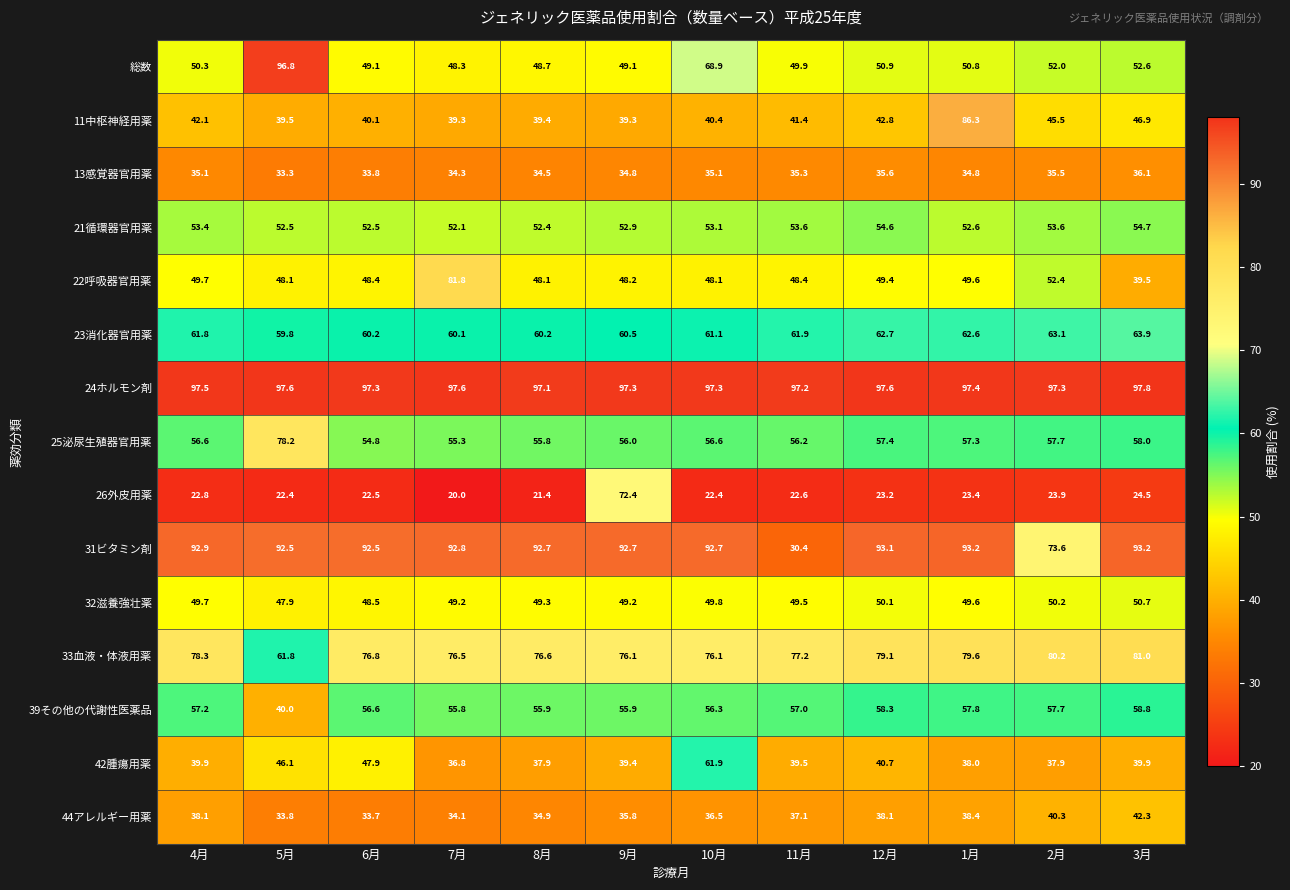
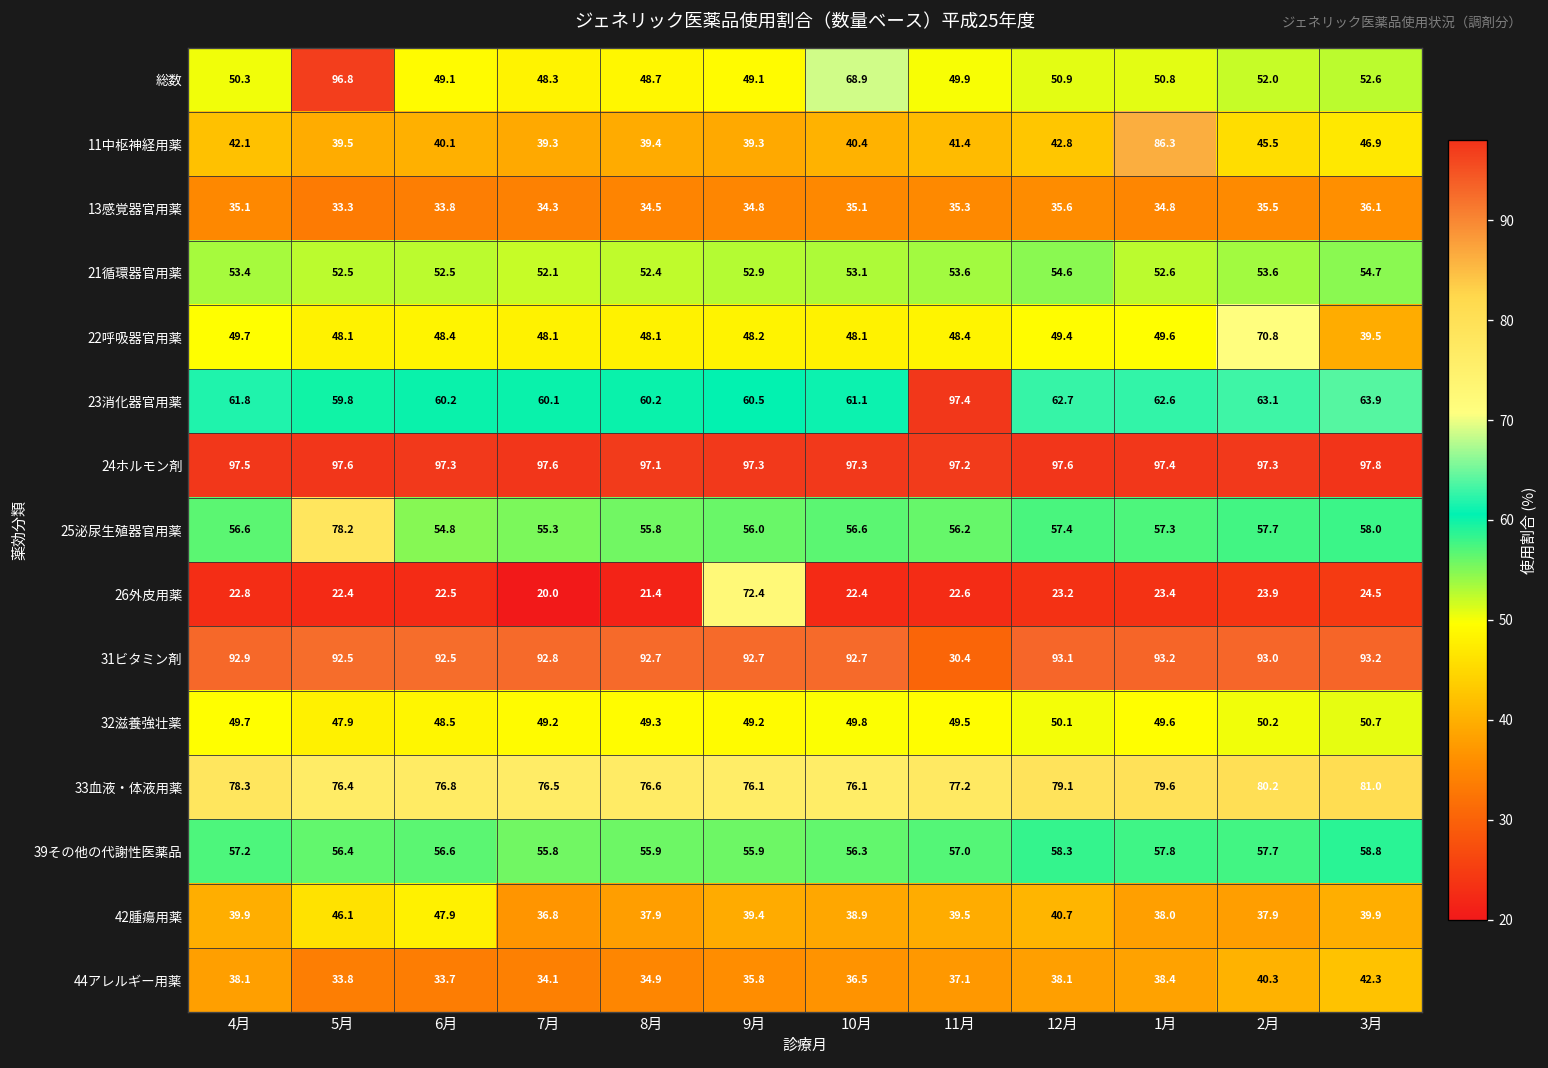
  {
    "総数": {
      "4月": 50.3,
      "5月": 96.8,
      "6月": 49.1,
      "7月": 48.3,
      "8月": 48.7,
      "9月": 49.1,
      "10月": 68.9,
      "11月": 49.9,
      "12月": 50.9,
      "1月": 50.8,
      "2月": 52.0,
      "3月": 52.6
    },
    "11中枢神経用薬": {
      "4月": 42.1,
      "5月": 39.5,
      "6月": 40.1,
      "7月": 39.3,
      "8月": 39.4,
      "9月": 39.3,
      "10月": 40.4,
      "11月": 41.4,
      "12月": 42.8,
      "1月": 86.3,
      "2月": 45.5,
      "3月": 46.9
    },
    "13感覚器官用薬": {
      "4月": 35.1,
      "5月": 33.3,
      "6月": 33.8,
      "7月": 34.3,
      "8月": 34.5,
      "9月": 34.8,
      "10月": 35.1,
      "11月": 35.3,
      "12月": 35.6,
      "1月": 34.8,
      "2月": 35.5,
      "3月": 36.1
    },
    "21循環器官用薬": {
      "4月": 53.4,
      "5月": 52.5,
      "6月": 52.5,
      "7月": 52.1,
      "8月": 52.4,
      "9月": 52.9,
      "10月": 53.1,
      "11月": 53.6,
      "12月": 54.6,
      "1月": 52.6,
      "2月": 53.6,
      "3月": 54.7
    },
    "22呼吸器官用薬": {
      "4月": 49.7,
      "5月": 48.1,
      "6月": 48.4,
-     "7月": 81.8,
+     "7月": 48.1,
      "8月": 48.1,
      "9月": 48.2,
      "10月": 48.1,
      "11月": 48.4,
      "12月": 49.4,
      "1月": 49.6,
-     "2月": 52.4,
+     "2月": 70.8,
      "3月": 39.5
    },
    "23消化器官用薬": {
      "4月": 61.8,
      "5月": 59.8,
      "6月": 60.2,
      "7月": 60.1,
      "8月": 60.2,
      "9月": 60.5,
      "10月": 61.1,
-     "11月": 61.9,
+     "11月": 97.4,
      "12月": 62.7,
      "1月": 62.6,
      "2月": 63.1,
      "3月": 63.9
    },
    "24ホルモン剤": {
      "4月": 97.5,
      "5月": 97.6,
      "6月": 97.3,
      "7月": 97.6,
      "8月": 97.1,
      "9月": 97.3,
      "10月": 97.3,
      "11月": 97.2,
      "12月": 97.6,
      "1月": 97.4,
      "2月": 97.3,
      "3月": 97.8
    },
    "25泌尿生殖器官用薬": {
      "4月": 56.6,
      "5月": 78.2,
      "6月": 54.8,
      "7月": 55.3,
      "8月": 55.8,
      "9月": 56.0,
      "10月": 56.6,
      "11月": 56.2,
      "12月": 57.4,
      "1月": 57.3,
      "2月": 57.7,
      "3月": 58.0
    },
    "26外皮用薬": {
      "4月": 22.8,
      "5月": 22.4,
      "6月": 22.5,
      "7月": 20.0,
      "8月": 21.4,
      "9月": 72.4,
      "10月": 22.4,
      "11月": 22.6,
      "12月": 23.2,
      "1月": 23.4,
      "2月": 23.9,
      "3月": 24.5
    },
    "31ビタミン剤": {
      "4月": 92.9,
      "5月": 92.5,
      "6月": 92.5,
      "7月": 92.8,
      "8月": 92.7,
      "9月": 92.7,
      "10月": 92.7,
      "11月": 30.4,
      "12月": 93.1,
      "1月": 93.2,
-     "2月": 73.6,
+     "2月": 93.0,
      "3月": 93.2
    },
    "32滋養強壮薬": {
      "4月": 49.7,
      "5月": 47.9,
      "6月": 48.5,
      "7月": 49.2,
      "8月": 49.3,
      "9月": 49.2,
      "10月": 49.8,
      "11月": 49.5,
      "12月": 50.1,
      "1月": 49.6,
      "2月": 50.2,
      "3月": 50.7
    },
    "33血液・体液用薬": {
      "4月": 78.3,
-     "5月": 61.8,
+     "5月": 76.4,
      "6月": 76.8,
      "7月": 76.5,
      "8月": 76.6,
      "9月": 76.1,
      "10月": 76.1,
      "11月": 77.2,
      "12月": 79.1,
      "1月": 79.6,
      "2月": 80.2,
      "3月": 81.0
    },
    "39その他の代謝性医薬品": {
      "4月": 57.2,
-     "5月": 40.0,
+     "5月": 56.4,
      "6月": 56.6,
      "7月": 55.8,
      "8月": 55.9,
      "9月": 55.9,
      "10月": 56.3,
      "11月": 57.0,
      "12月": 58.3,
      "1月": 57.8,
      "2月": 57.7,
      "3月": 58.8
    },
    "42腫瘍用薬": {
      "4月": 39.9,
      "5月": 46.1,
      "6月": 47.9,
      "7月": 36.8,
      "8月": 37.9,
      "9月": 39.4,
-     "10月": 61.9,
+     "10月": 38.9,
      "11月": 39.5,
      "12月": 40.7,
      "1月": 38.0,
      "2月": 37.9,
      "3月": 39.9
    },
    "44アレルギー用薬": {
      "4月": 38.1,
      "5月": 33.8,
      "6月": 33.7,
      "7月": 34.1,
      "8月": 34.9,
      "9月": 35.8,
      "10月": 36.5,
      "11月": 37.1,
      "12月": 38.1,
      "1月": 38.4,
      "2月": 40.3,
      "3月": 42.3
    }
  }
